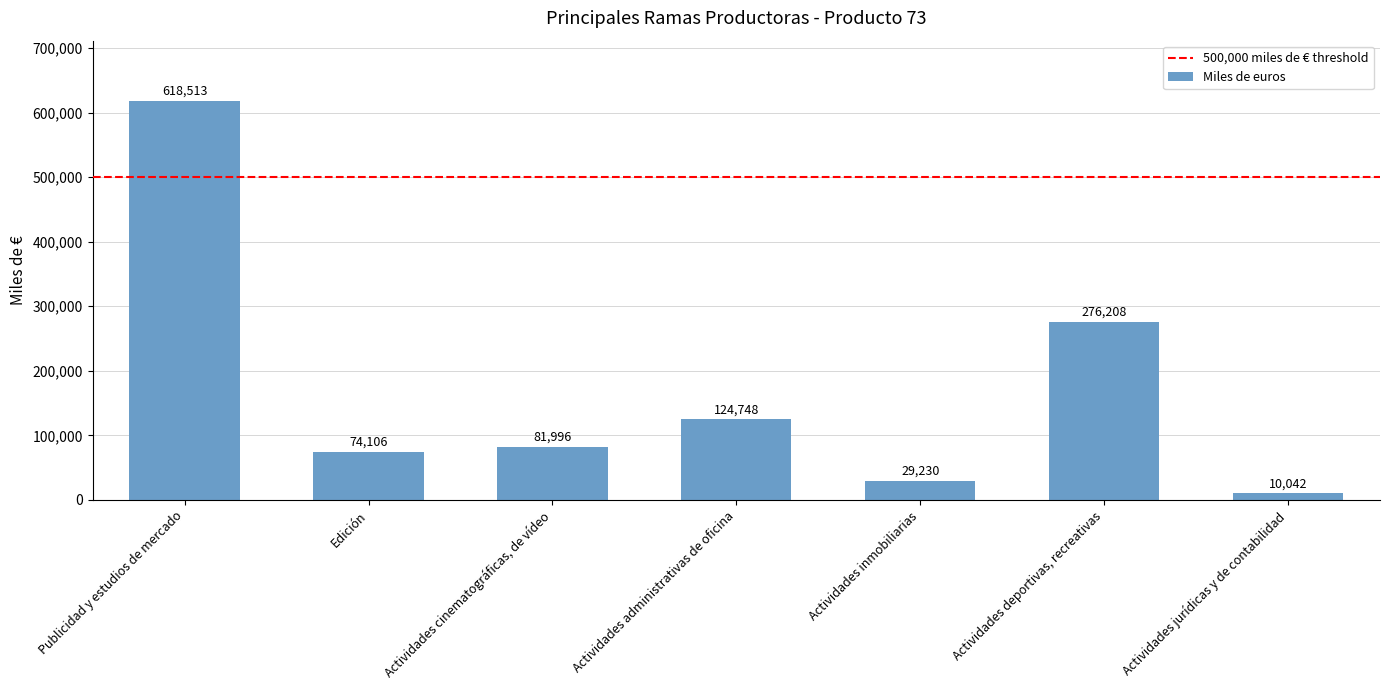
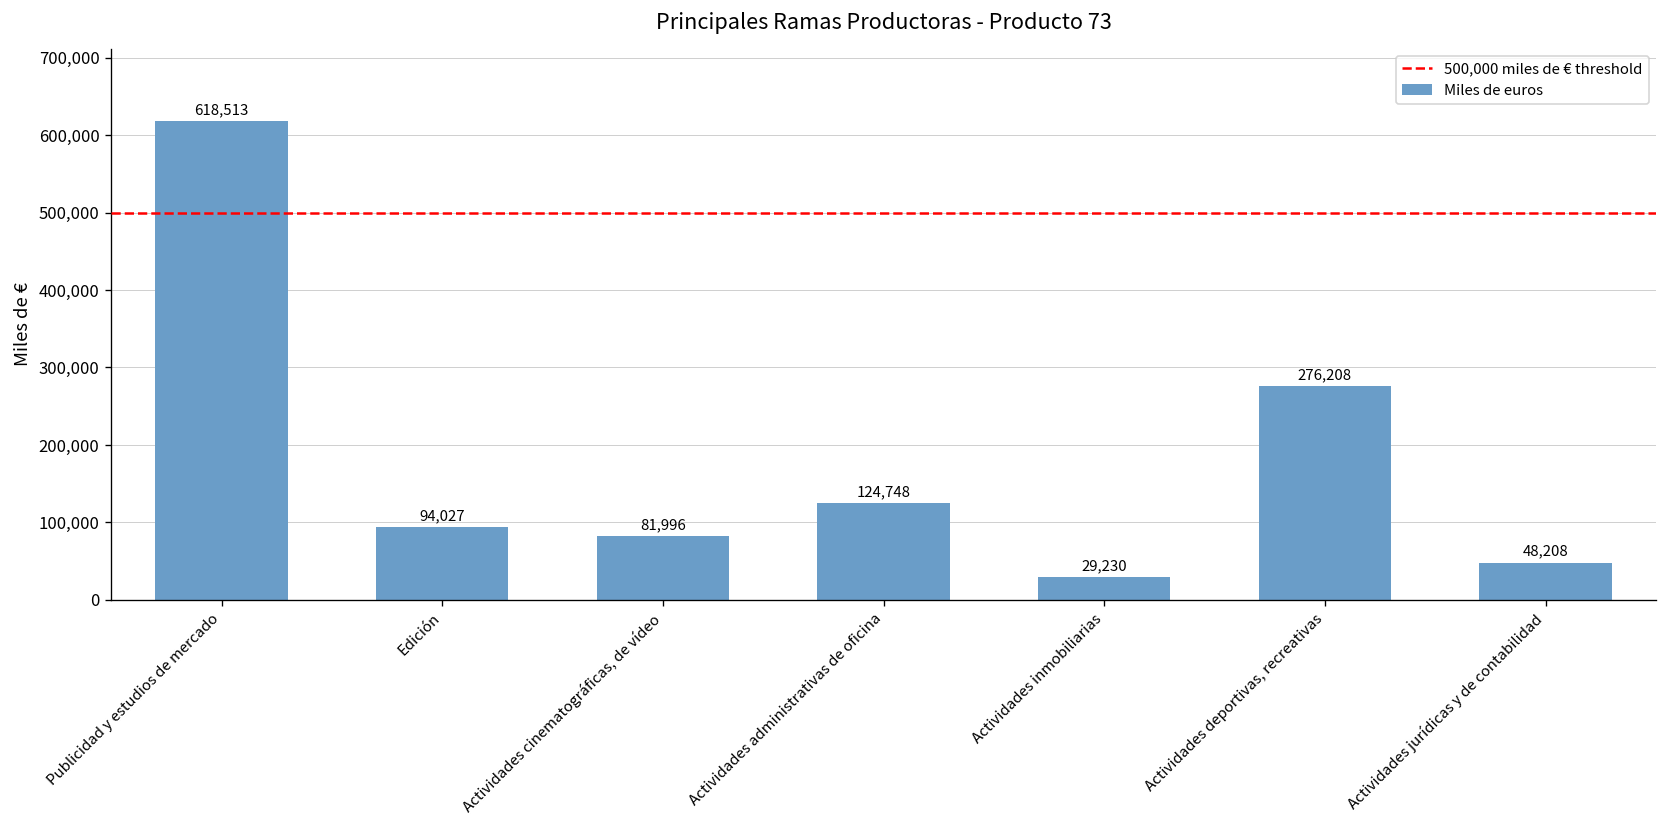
  {
    "Publicidad y estudios de mercado": "618,513",
-   "Edición": "74,106",
+   "Edición": "94,027",
    "Actividades cinematográficas, de vídeo": "81,996",
    "Actividades administrativas de oficina": "124,748",
    "Actividades inmobiliarias": "29,230",
    "Actividades deportivas, recreativas": "276,208",
-   "Actividades jurídicas y de contabilidad": "10,042"
+   "Actividades jurídicas y de contabilidad": "48,208"
  }
